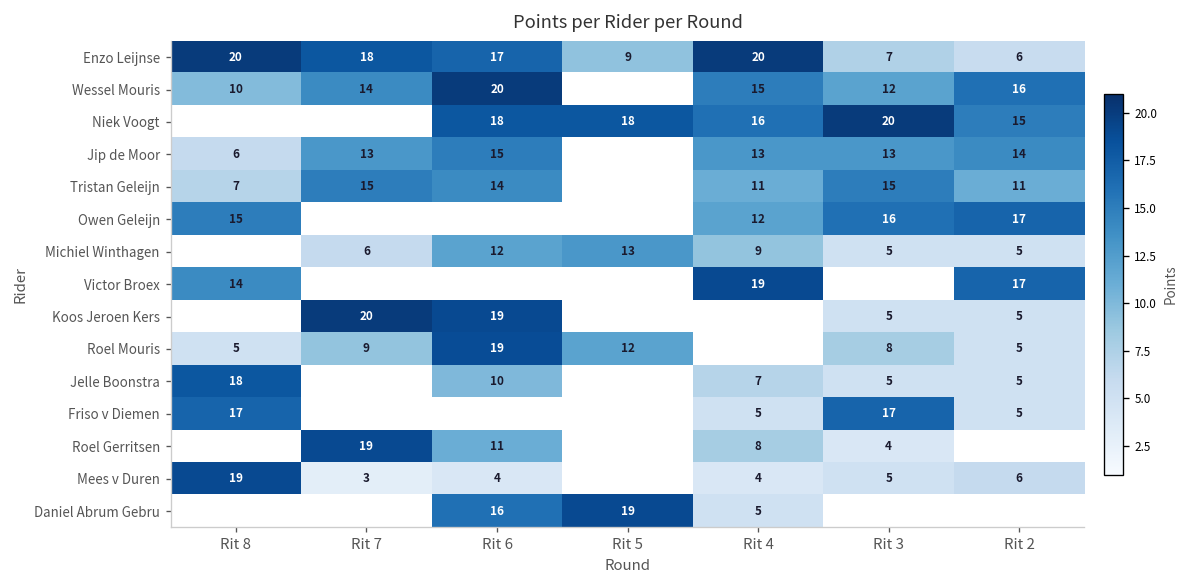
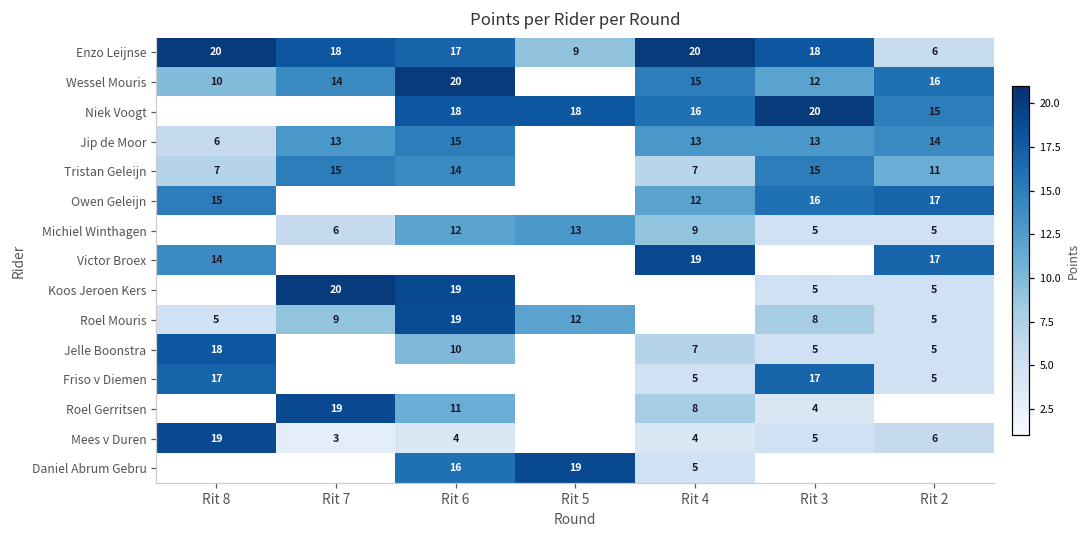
  {
    "Enzo Leijnse": {
      "Rit 8": 20,
      "Rit 7": 18,
      "Rit 6": 17,
      "Rit 5": 9,
      "Rit 4": 20,
-     "Rit 3": 7,
+     "Rit 3": 18,
      "Rit 2": 6
    },
    "Wessel Mouris": {
      "Rit 8": 10,
      "Rit 7": 14,
      "Rit 6": 20,
      "Rit 4": 15,
      "Rit 3": 12,
      "Rit 2": 16
    },
    "Niek Voogt": {
      "Rit 6": 18,
      "Rit 5": 18,
      "Rit 4": 16,
      "Rit 3": 20,
      "Rit 2": 15
    },
    "Jip de Moor": {
      "Rit 8": 6,
      "Rit 7": 13,
      "Rit 6": 15,
      "Rit 4": 13,
      "Rit 3": 13,
      "Rit 2": 14
    },
    "Tristan Geleijn": {
      "Rit 8": 7,
      "Rit 7": 15,
      "Rit 6": 14,
-     "Rit 4": 11,
+     "Rit 4": 7,
      "Rit 3": 15,
      "Rit 2": 11
    },
    "Owen Geleijn": {
      "Rit 8": 15,
      "Rit 4": 12,
      "Rit 3": 16,
      "Rit 2": 17
    },
    "Michiel Winthagen": {
      "Rit 7": 6,
      "Rit 6": 12,
      "Rit 5": 13,
      "Rit 4": 9,
      "Rit 3": 5,
      "Rit 2": 5
    },
    "Victor Broex": {
      "Rit 8": 14,
      "Rit 4": 19,
      "Rit 2": 17
    },
    "Koos Jeroen Kers": {
      "Rit 7": 20,
      "Rit 6": 19,
      "Rit 3": 5,
      "Rit 2": 5
    },
    "Roel Mouris": {
      "Rit 8": 5,
      "Rit 7": 9,
      "Rit 6": 19,
      "Rit 5": 12,
      "Rit 3": 8,
      "Rit 2": 5
    },
    "Jelle Boonstra": {
      "Rit 8": 18,
      "Rit 6": 10,
      "Rit 4": 7,
      "Rit 3": 5,
      "Rit 2": 5
    },
    "Friso v Diemen": {
      "Rit 8": 17,
      "Rit 4": 5,
      "Rit 3": 17,
      "Rit 2": 5
    },
    "Roel Gerritsen": {
      "Rit 7": 19,
      "Rit 6": 11,
      "Rit 4": 8,
      "Rit 3": 4
    },
    "Mees v Duren": {
      "Rit 8": 19,
      "Rit 7": 3,
      "Rit 6": 4,
      "Rit 4": 4,
      "Rit 3": 5,
      "Rit 2": 6
    },
    "Daniel Abrum Gebru": {
      "Rit 6": 16,
      "Rit 5": 19,
      "Rit 4": 5
    }
  }
